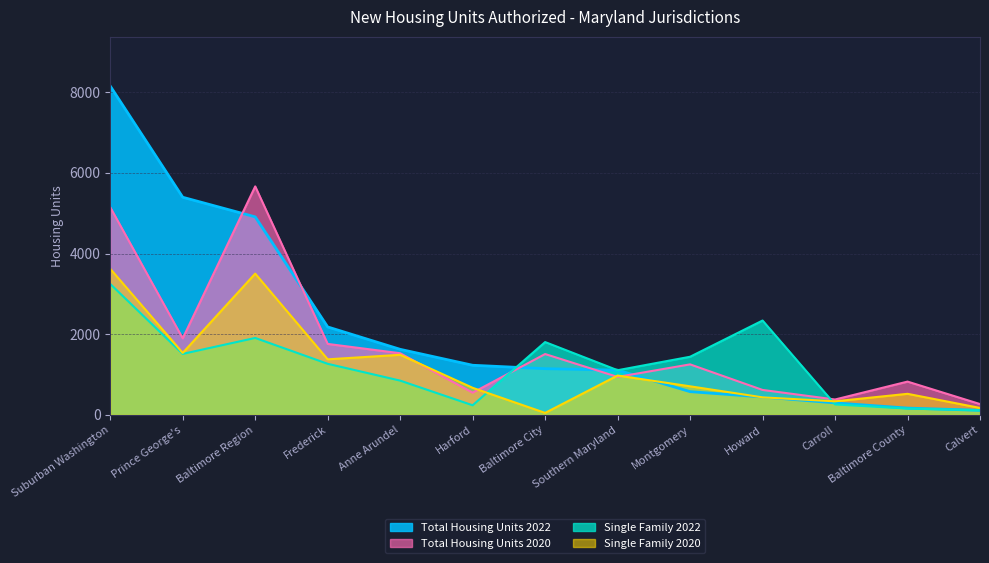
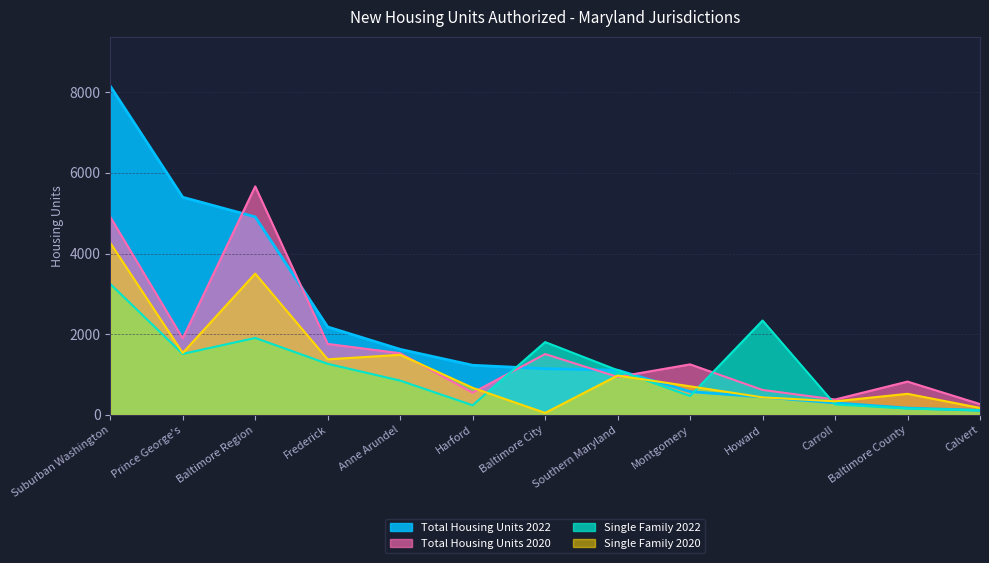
  {
    "Total Housing Units 2022": {
      "Suburban Washington": 8200,
      "Prince George's": 5400,
      "Baltimore Region": 4900,
      "Frederick": 2200,
      "Anne Arundel": 1600,
      "Harford": 1200,
      "Baltimore City": 1100,
      "Montgomery": 600
    },
    "Total Housing Units 2020": {
-     "Suburban Washington": 5100,
+     "Suburban Washington": 4900,
      "Prince George's": 1900,
      "Baltimore Region": 5700,
      "Frederick": 1800,
      "Harford": 600,
      "Baltimore City": 1500,
      "Montgomery": 1300,
      "Howard": 600,
      "Baltimore County": 800,
      "Calvert": 300
    },
    "Single Family 2022": {
      "Suburban Washington": 3200,
      "Baltimore Region": 1900,
      "Frederick": 1300,
      "Anne Arundel": 800,
      "Harford": 200,
      "Baltimore City": 1800,
-     "Montgomery": 1400,
+     "Montgomery": 500,
      "Howard": 2300
    },
    "Single Family 2020": {
-     "Suburban Washington": 3600,
+     "Suburban Washington": 4300,
      "Baltimore Region": 3500,
      "Frederick": 1400,
      "Harford": 700,
      "Baltimore City": 0,
      "Montgomery": 700,
      "Baltimore County": 500
    }
  }
